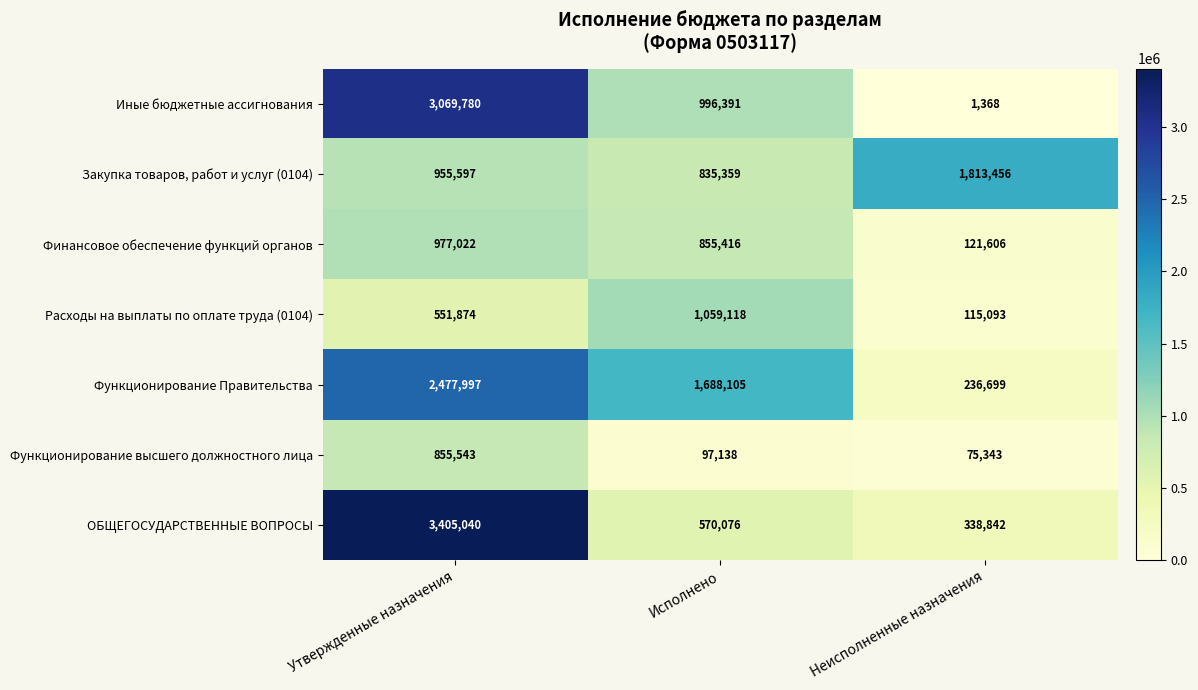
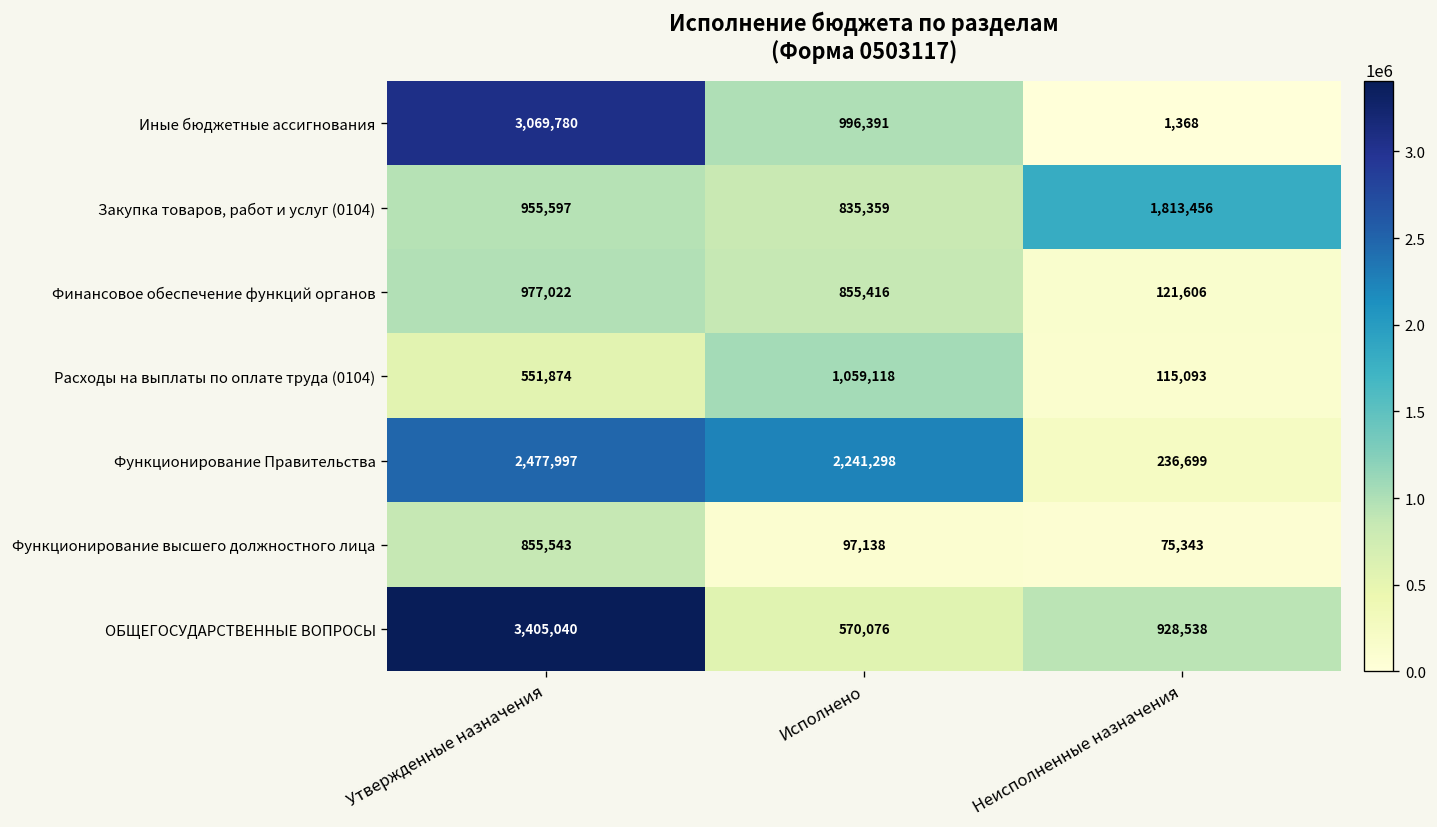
  {
    "Иные бюджетные ассигнования": {
      "Утвержденные назначения": "3,069,780",
      "Исполнено": "996,391",
      "Неисполненные назначения": "1,368"
    },
    "Закупка товаров, работ и услуг (0104)": {
      "Утвержденные назначения": "955,597",
      "Исполнено": "835,359",
      "Неисполненные назначения": "1,813,456"
    },
    "Финансовое обеспечение функций органов": {
      "Утвержденные назначения": "977,022",
      "Исполнено": "855,416",
      "Неисполненные назначения": "121,606"
    },
    "Расходы на выплаты по оплате труда (0104)": {
      "Утвержденные назначения": "551,874",
      "Исполнено": "1,059,118",
      "Неисполненные назначения": "115,093"
    },
    "Функционирование Правительства": {
      "Утвержденные назначения": "2,477,997",
-     "Исполнено": "1,688,105",
+     "Исполнено": "2,241,298",
      "Неисполненные назначения": "236,699"
    },
    "Функционирование высшего должностного лица": {
      "Утвержденные назначения": "855,543",
      "Исполнено": "97,138",
      "Неисполненные назначения": "75,343"
    },
    "ОБЩЕГОСУДАРСТВЕННЫЕ ВОПРОСЫ": {
      "Утвержденные назначения": "3,405,040",
      "Исполнено": "570,076",
-     "Неисполненные назначения": "338,842"
+     "Неисполненные назначения": "928,538"
    }
  }
